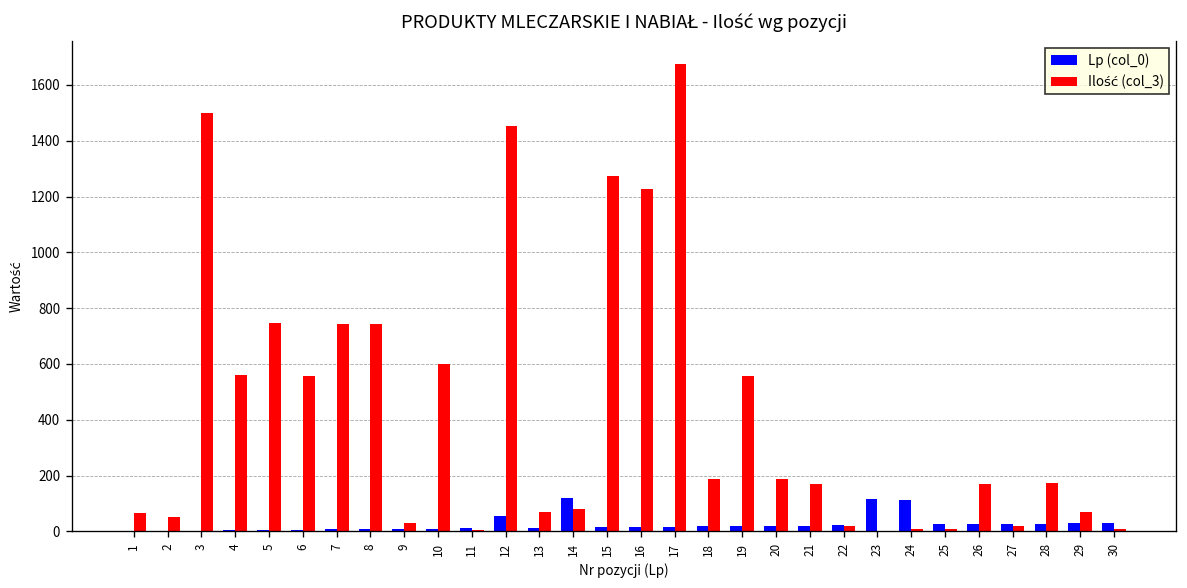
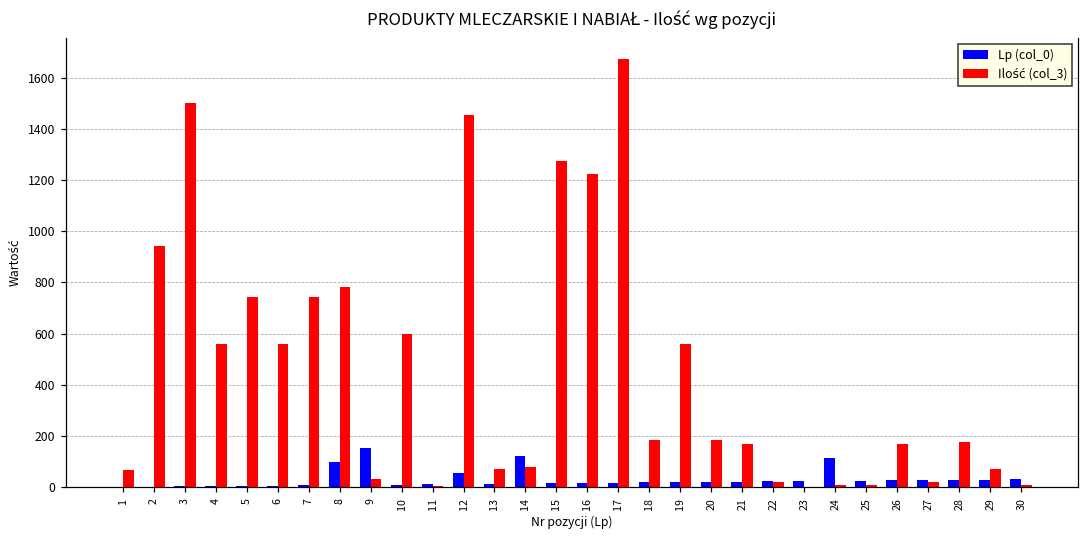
  {
    "Lp (col_0)": {
-     "8": 10,
-     "9": 10,
+     "8": 100,
+     "9": 150,
      "11": 10,
      "12": 50,
      "13": 10,
      "14": 120,
      "15": 20,
      "16": 20,
      "17": 20,
      "18": 20,
      "19": 20,
      "20": 20,
      "21": 20,
      "22": 20,
-     "23": 120,
+     "23": 20,
      "24": 110,
      "25": 30,
      "26": 30,
      "27": 30,
      "28": 30,
      "29": 30,
      "30": 30
    },
    "Ilość (col_3)": {
      "1": 70,
-     "2": 50,
+     "2": 940,
      "3": 1500,
      "4": 560,
      "5": 750,
      "6": 560,
      "7": 740,
-     "8": 740,
+     "8": 780,
      "9": 30,
      "10": 600,
      "12": 1450,
      "13": 70,
      "14": 80,
      "15": 1280,
      "16": 1230,
      "17": 1670,
      "18": 190,
      "19": 560,
      "20": 190,
      "21": 170,
      "22": 20,
      "26": 170,
      "27": 20,
      "28": 180,
      "29": 70
    }
  }
